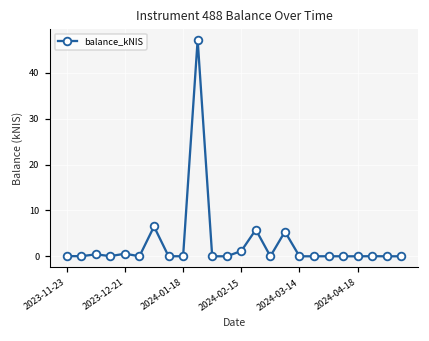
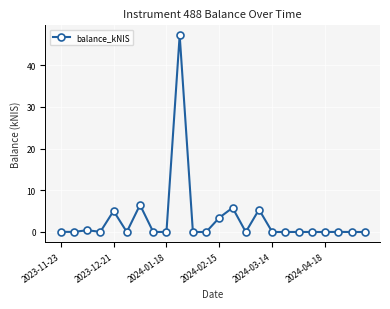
  {
    "2023-11-23": 0,
-   "2023-12-21": 1,
+   "2023-12-21": 5,
    "2024-01-18": 0,
-   "2024-02-15": 1,
+   "2024-02-15": 3,
    "2024-03-14": 0,
    "2024-04-18": 0
  }
